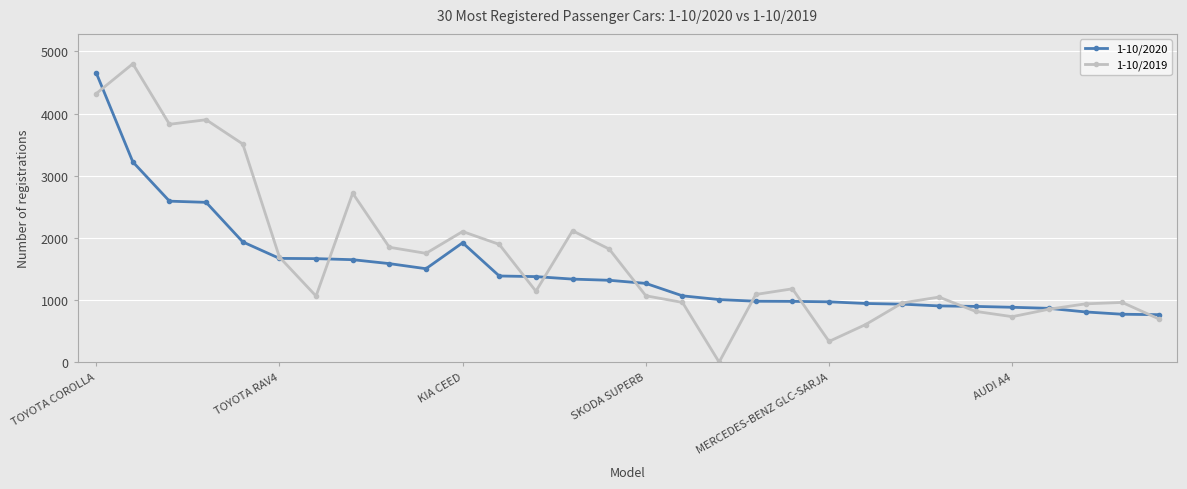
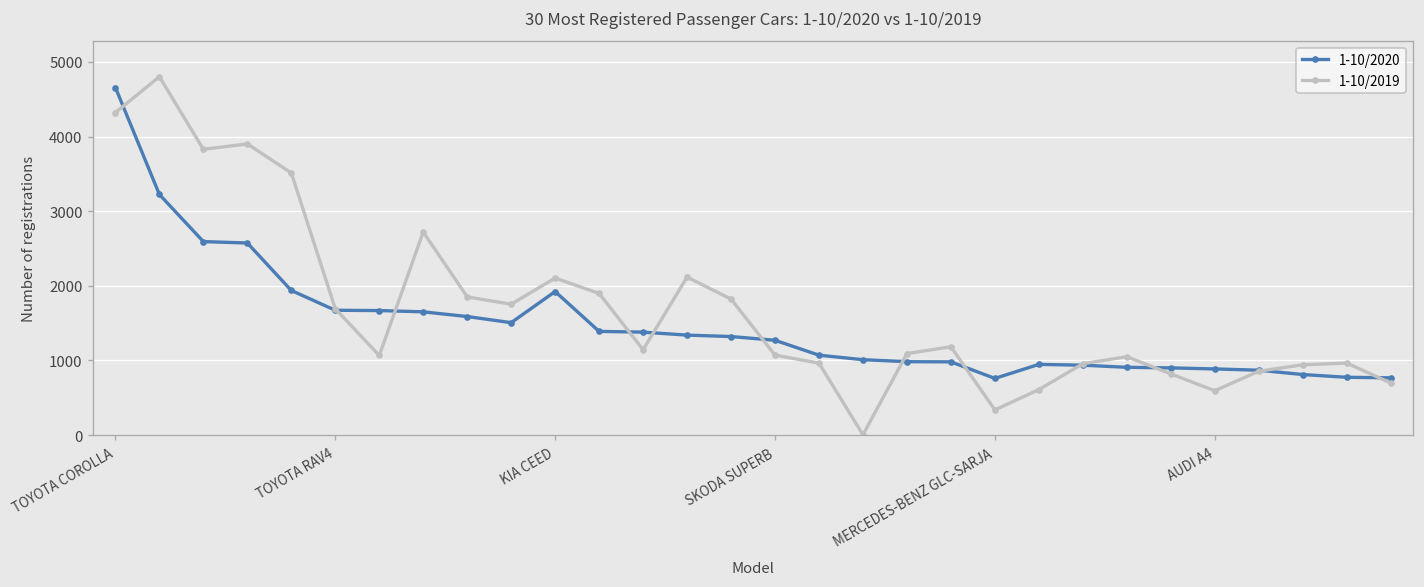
  {
    "1-10/2020": {
      "TOYOTA COROLLA": 4700,
      "KIA CEED": 1900,
      "SKODA SUPERB": 1300,
-     "MERCEDES-BENZ GLC-SARJA": 1000,
+     "MERCEDES-BENZ GLC-SARJA": 800,
      "AUDI A4": 900
    },
    "1-10/2019": {
      "TOYOTA COROLLA": 4300,
      "KIA CEED": 2100,
      "SKODA SUPERB": 1100,
      "MERCEDES-BENZ GLC-SARJA": 300,
-     "AUDI A4": 700
+     "AUDI A4": 600
    }
  }
